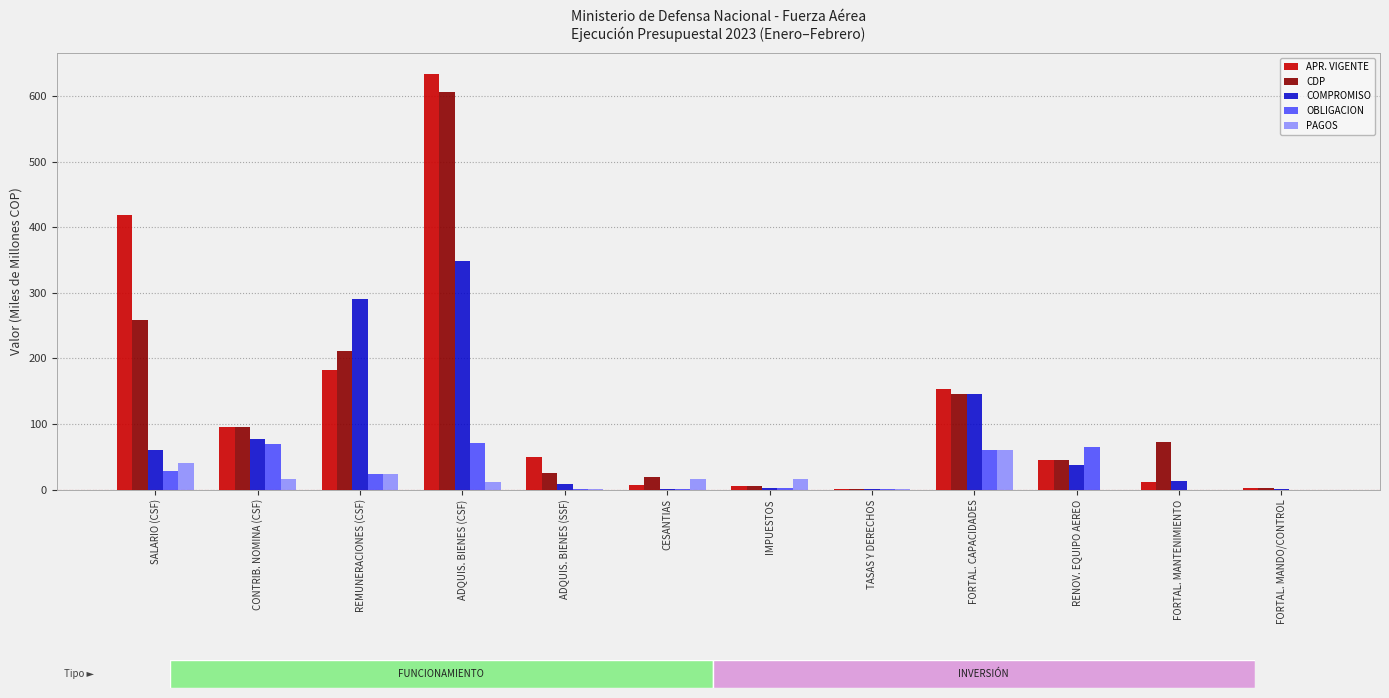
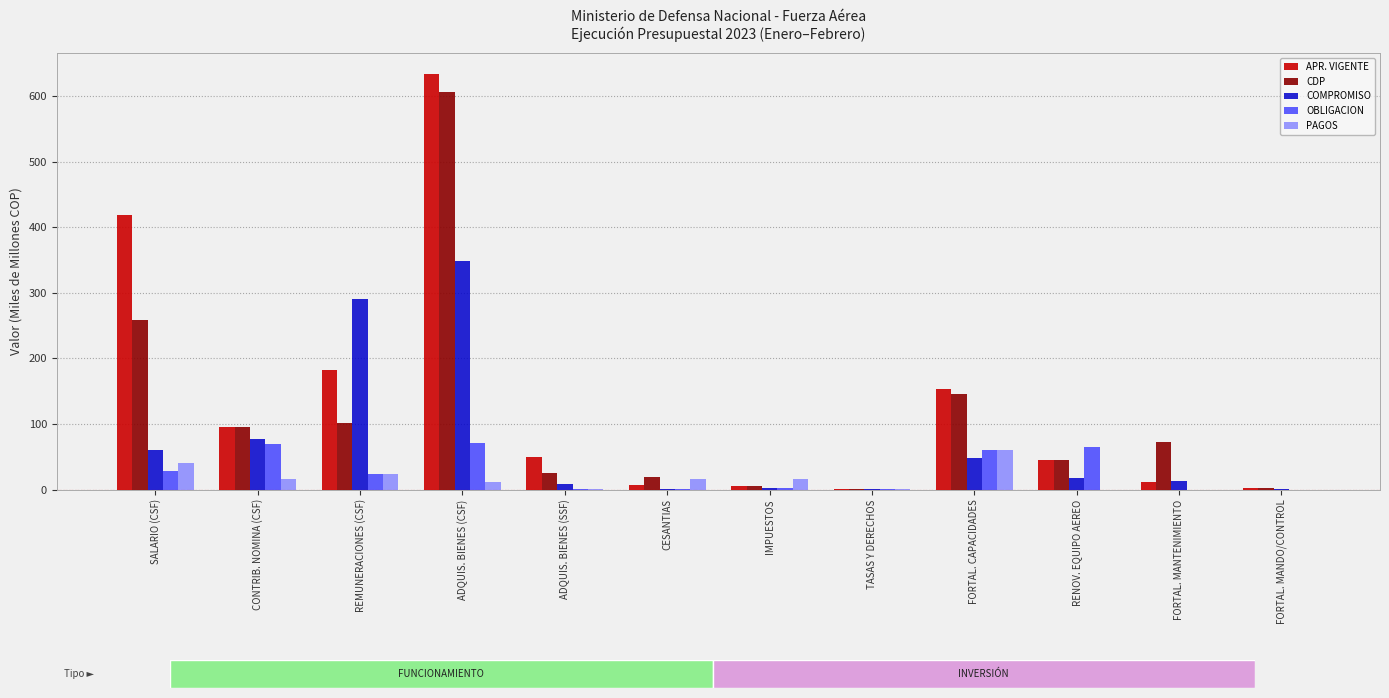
  {
    "APR. VIGENTE": {
      "SALARIO (CSF)": 420,
      "CONTRIB. NOMINA (CSF)": 90,
      "REMUNERACIONES (CSF)": 180,
      "ADQUIS. BIENES (CSF)": 630,
      "ADQUIS. BIENES (SSF)": 50,
      "CESANTIAS": 10,
      "IMPUESTOS": 10,
      "FORTAL. CAPACIDADES": 150,
      "RENOV. EQUIPO AEREO": 50,
      "FORTAL. MANTENIMIENTO": 10
    },
    "CDP": {
      "SALARIO (CSF)": 260,
      "CONTRIB. NOMINA (CSF)": 90,
-     "REMUNERACIONES (CSF)": 210,
+     "REMUNERACIONES (CSF)": 100,
      "ADQUIS. BIENES (CSF)": 610,
      "ADQUIS. BIENES (SSF)": 20,
      "CESANTIAS": 20,
      "IMPUESTOS": 10,
      "FORTAL. CAPACIDADES": 150,
      "RENOV. EQUIPO AEREO": 50,
      "FORTAL. MANTENIMIENTO": 70
    },
    "COMPROMISO": {
      "SALARIO (CSF)": 60,
      "CONTRIB. NOMINA (CSF)": 80,
      "REMUNERACIONES (CSF)": 290,
      "ADQUIS. BIENES (CSF)": 350,
      "ADQUIS. BIENES (SSF)": 10,
-     "FORTAL. CAPACIDADES": 150,
-     "RENOV. EQUIPO AEREO": 40,
+     "FORTAL. CAPACIDADES": 50,
+     "RENOV. EQUIPO AEREO": 20,
      "FORTAL. MANTENIMIENTO": 10
    },
    "OBLIGACION": {
      "SALARIO (CSF)": 30,
      "CONTRIB. NOMINA (CSF)": 70,
      "REMUNERACIONES (CSF)": 20,
      "ADQUIS. BIENES (CSF)": 70,
      "FORTAL. CAPACIDADES": 60,
      "RENOV. EQUIPO AEREO": 60,
      "FORTAL. MANTENIMIENTO": 0,
      "FORTAL. MANDO/CONTROL": 0
    },
    "PAGOS": {
      "SALARIO (CSF)": 40,
      "CONTRIB. NOMINA (CSF)": 20,
      "REMUNERACIONES (CSF)": 20,
      "ADQUIS. BIENES (CSF)": 10,
      "CESANTIAS": 20,
      "IMPUESTOS": 20,
      "FORTAL. CAPACIDADES": 60,
      "RENOV. EQUIPO AEREO": 0,
      "FORTAL. MANTENIMIENTO": 0,
      "FORTAL. MANDO/CONTROL": 0
    }
  }
